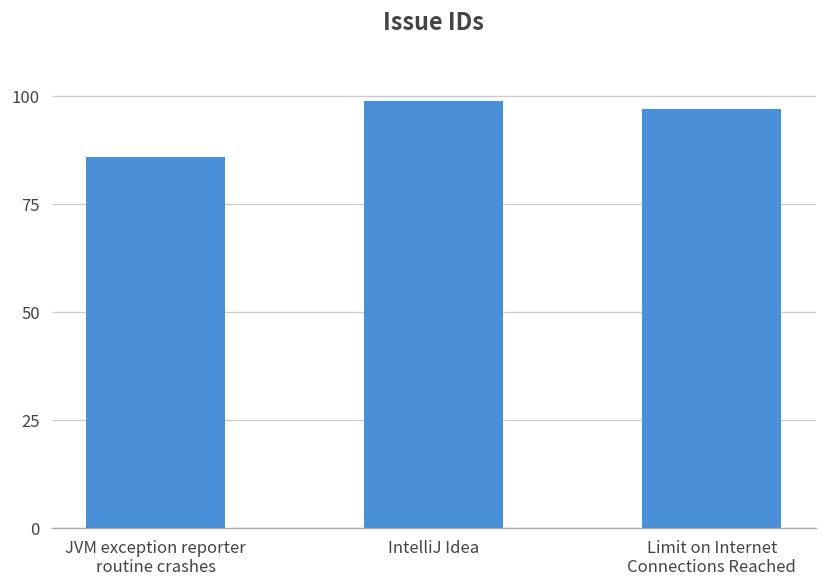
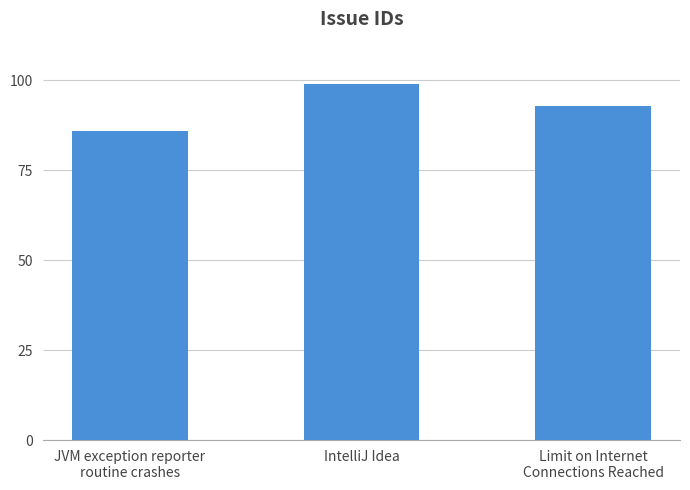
  {
    "JVM exception reporter routine crashes": 86,
    "IntelliJ Idea": 99,
-   "Limit on Internet Connections Reached": 97
+   "Limit on Internet Connections Reached": 93
  }
